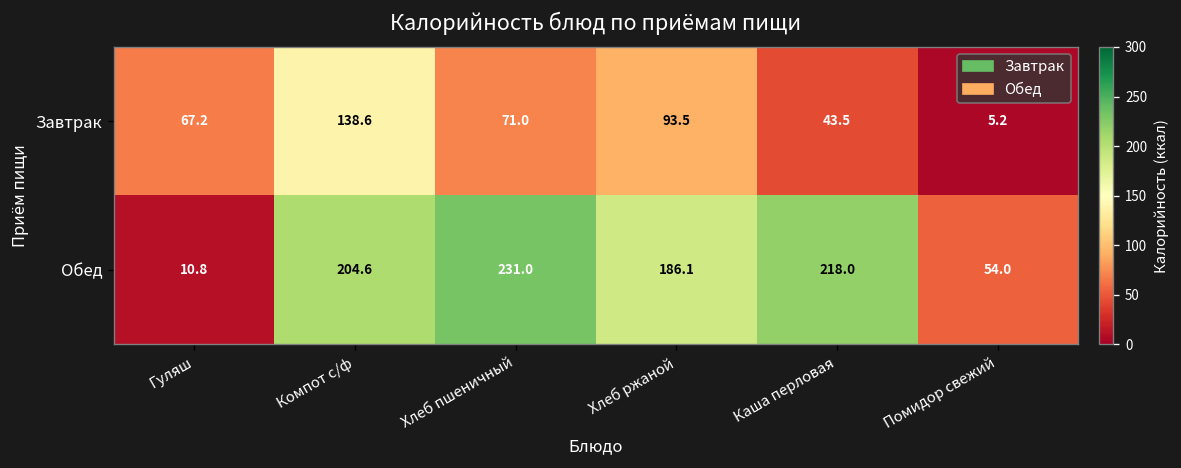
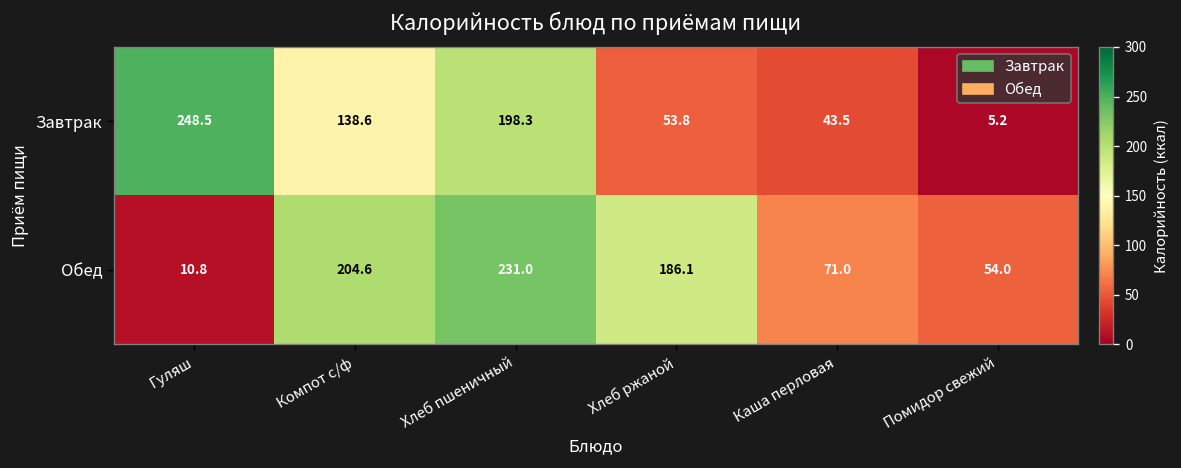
  {
    "Завтрак": {
-     "Гуляш": 67.2,
+     "Гуляш": 248.5,
      "Компот с/ф": 138.6,
-     "Хлеб пшеничный": 71.0,
-     "Хлеб ржаной": 93.5,
+     "Хлеб пшеничный": 198.3,
+     "Хлеб ржаной": 53.8,
      "Каша перловая": 43.5,
      "Помидор свежий": 5.2
    },
    "Обед": {
      "Гуляш": 10.8,
      "Компот с/ф": 204.6,
      "Хлеб пшеничный": 231.0,
      "Хлеб ржаной": 186.1,
-     "Каша перловая": 218.0,
+     "Каша перловая": 71.0,
      "Помидор свежий": 54.0
    }
  }
